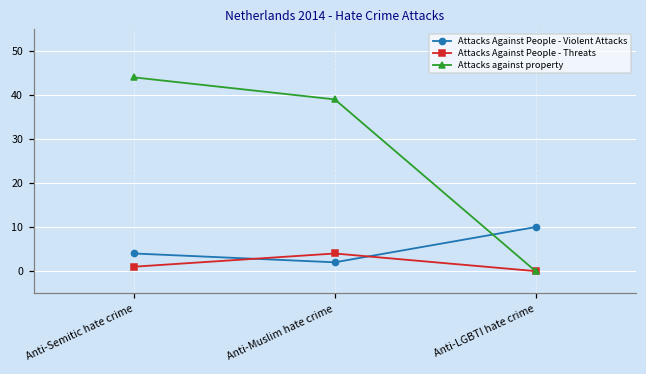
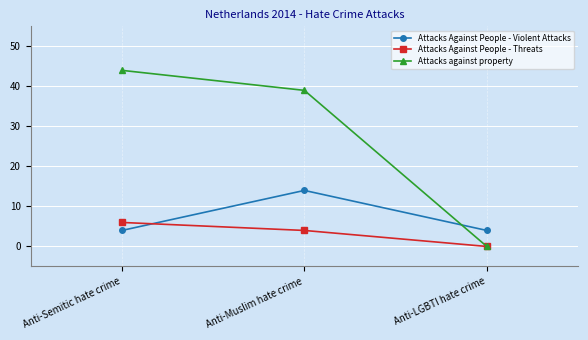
  {
    "Attacks Against People - Violent Attacks": {
      "Anti-Semitic hate crime": 4,
-     "Anti-Muslim hate crime": 2,
-     "Anti-LGBTI hate crime": 10
+     "Anti-Muslim hate crime": 14,
+     "Anti-LGBTI hate crime": 4
    },
    "Attacks Against People - Threats": {
-     "Anti-Semitic hate crime": 1,
+     "Anti-Semitic hate crime": 6,
      "Anti-Muslim hate crime": 4
    },
    "Attacks against property": {
      "Anti-Semitic hate crime": 44,
      "Anti-Muslim hate crime": 39
    }
  }
